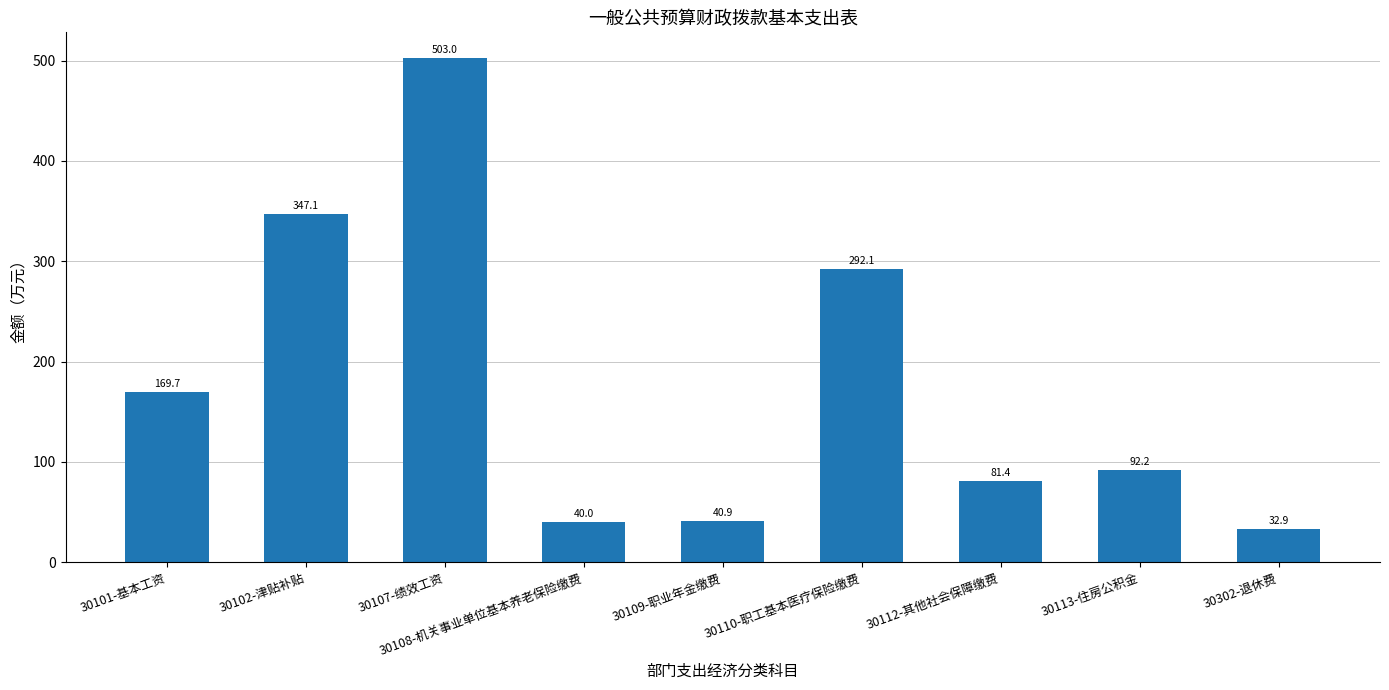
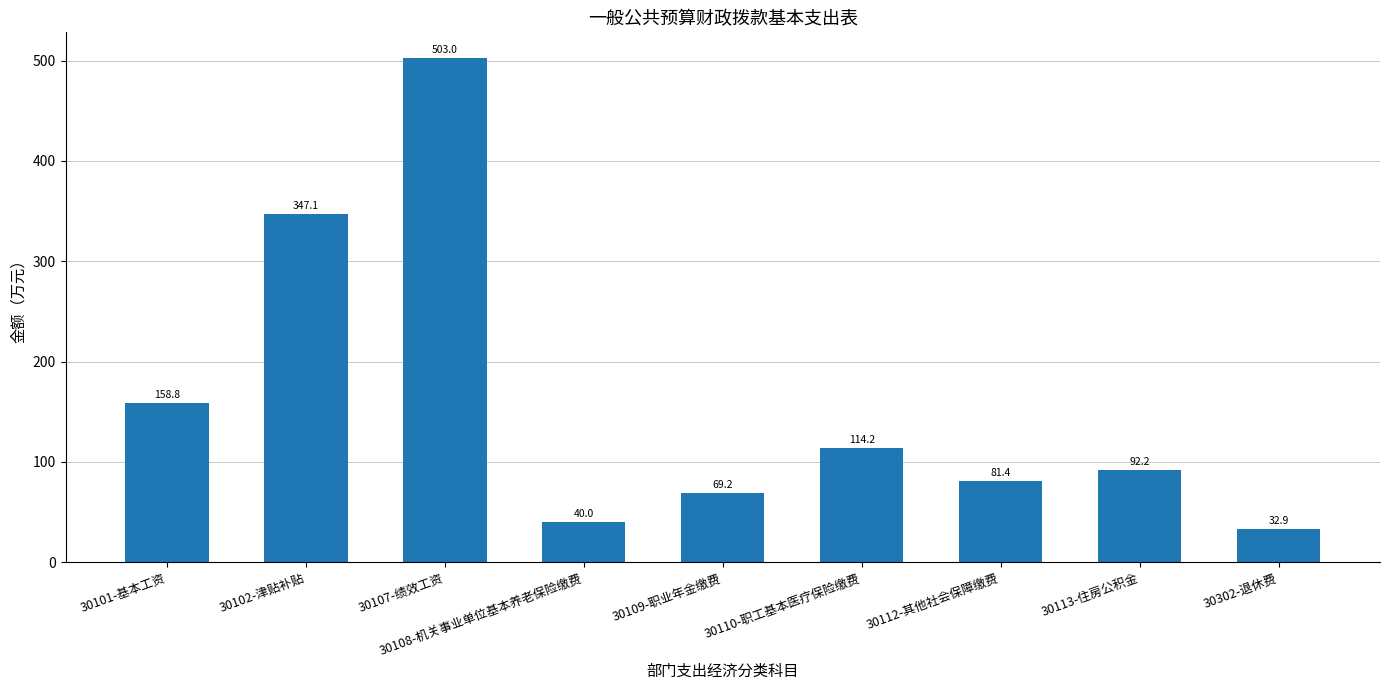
  {
-   "30101-基本工资": 169.7,
+   "30101-基本工资": 158.8,
    "30102-津贴补贴": 347.1,
    "30107-绩效工资": 503.0,
    "30108-机关事业单位基本养老保险缴费": 40.0,
-   "30109-职业年金缴费": 40.9,
-   "30110-职工基本医疗保险缴费": 292.1,
+   "30109-职业年金缴费": 69.2,
+   "30110-职工基本医疗保险缴费": 114.2,
    "30112-其他社会保障缴费": 81.4,
    "30113-住房公积金": 92.2,
    "30302-退休费": 32.9
  }
